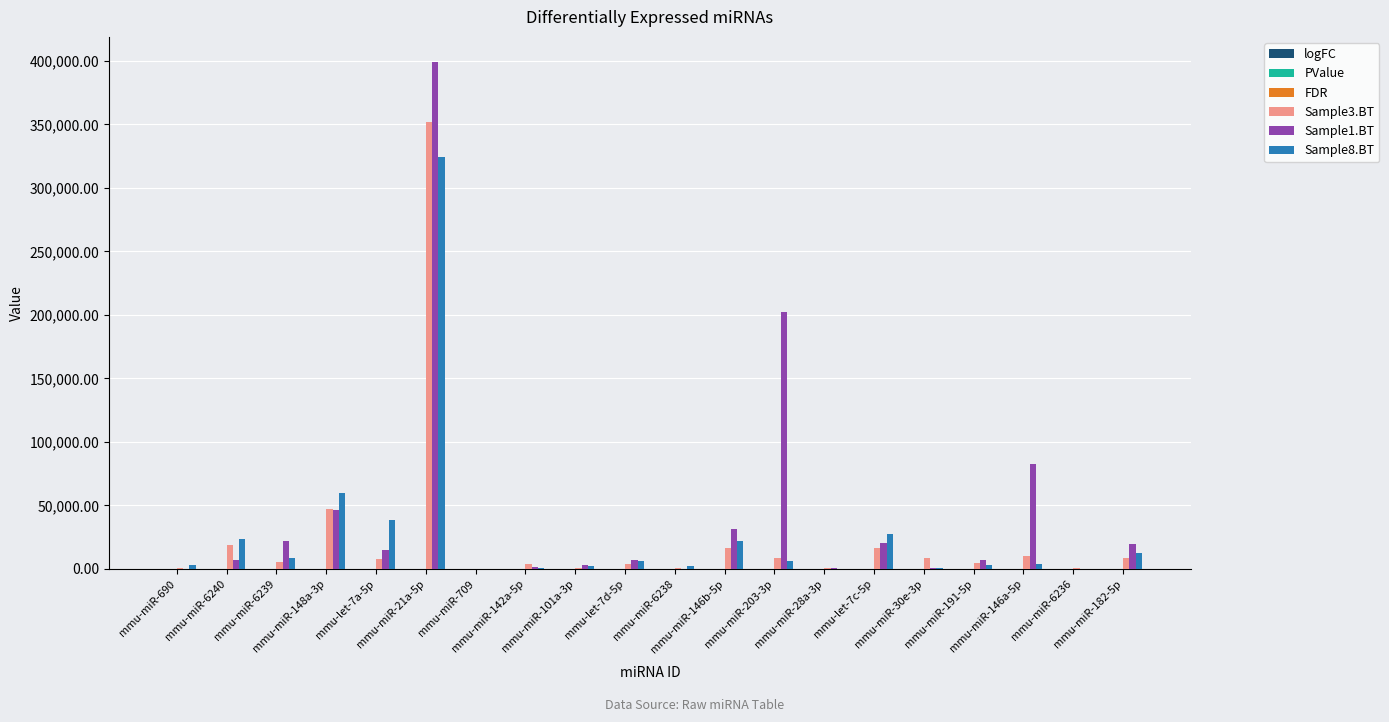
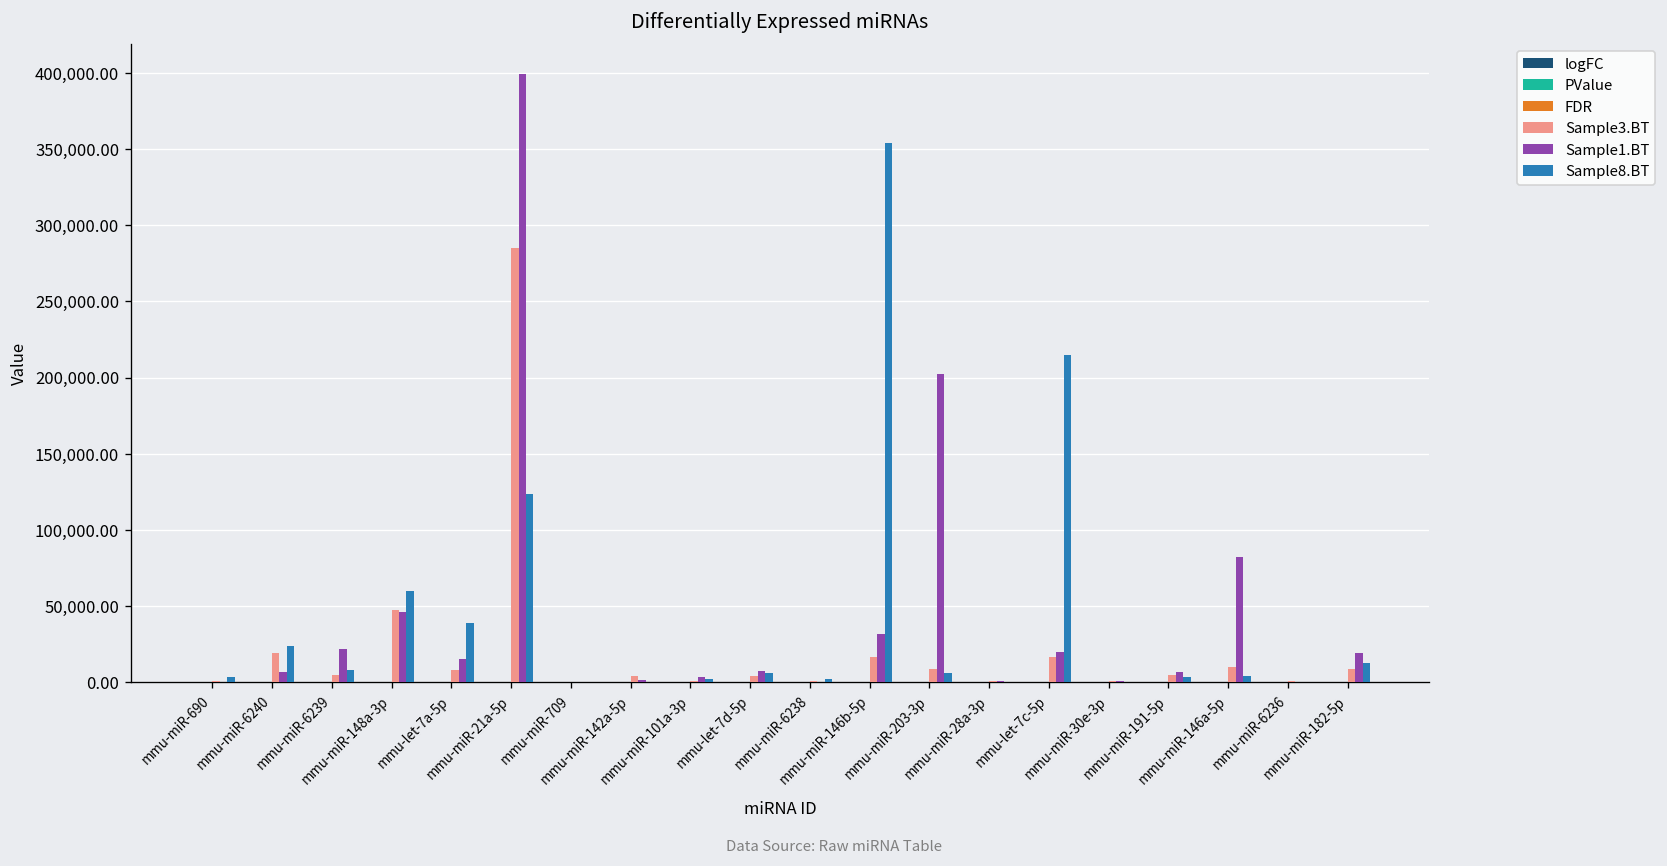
  {
    "Sample3.BT": {
      "mmu-miR-6240": "19,000",
      "mmu-miR-6239": "5,000",
      "mmu-miR-148a-3p": "47,000",
      "mmu-let-7a-5p": "8,000",
-     "mmu-miR-21a-5p": "352,000",
+     "mmu-miR-21a-5p": "285,000",
      "mmu-miR-709": "0",
      "mmu-miR-142a-5p": "4,000",
      "mmu-let-7d-5p": "4,000",
      "mmu-miR-146b-5p": "17,000",
      "mmu-miR-203-3p": "9,000",
      "mmu-let-7c-5p": "16,000",
-     "mmu-miR-30e-3p": "9,000",
+     "mmu-miR-30e-3p": "1,000",
      "mmu-miR-191-5p": "5,000",
      "mmu-miR-146a-5p": "10,000",
      "mmu-miR-182-5p": "9,000"
    },
    "Sample1.BT": {
      "mmu-miR-6240": "7,000",
      "mmu-miR-6239": "22,000",
      "mmu-miR-148a-3p": "46,000",
      "mmu-let-7a-5p": "15,000",
      "mmu-miR-21a-5p": "399,000",
      "mmu-miR-709": "0",
      "mmu-miR-101a-3p": "3,000",
      "mmu-let-7d-5p": "7,000",
      "mmu-miR-6238": "0",
      "mmu-miR-146b-5p": "32,000",
      "mmu-miR-203-3p": "202,000",
      "mmu-let-7c-5p": "20,000",
      "mmu-miR-191-5p": "7,000",
      "mmu-miR-146a-5p": "82,000",
      "mmu-miR-182-5p": "19,000"
    },
    "Sample8.BT": {
      "mmu-miR-690": "3,000",
      "mmu-miR-6240": "24,000",
      "mmu-miR-6239": "8,000",
      "mmu-miR-148a-3p": "60,000",
      "mmu-let-7a-5p": "39,000",
-     "mmu-miR-21a-5p": "325,000",
+     "mmu-miR-21a-5p": "123,000",
      "mmu-miR-709": "0",
      "mmu-miR-101a-3p": "2,000",
      "mmu-let-7d-5p": "6,000",
      "mmu-miR-6238": "2,000",
-     "mmu-miR-146b-5p": "22,000",
+     "mmu-miR-146b-5p": "354,000",
      "mmu-miR-203-3p": "6,000",
      "mmu-miR-28a-3p": "0",
-     "mmu-let-7c-5p": "27,000",
+     "mmu-let-7c-5p": "215,000",
      "mmu-miR-191-5p": "3,000",
      "mmu-miR-146a-5p": "4,000",
      "mmu-miR-6236": "0",
      "mmu-miR-182-5p": "13,000"
    }
  }
